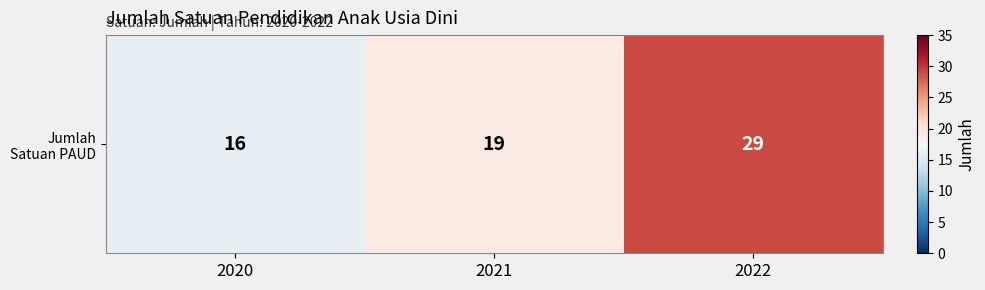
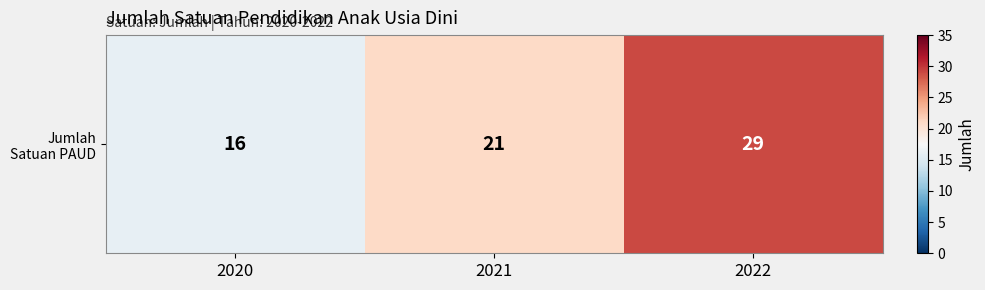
  {
    "Jumlah Satuan PAUD": {
      "2020": 16,
-     "2021": 19,
+     "2021": 21,
      "2022": 29
    }
  }
